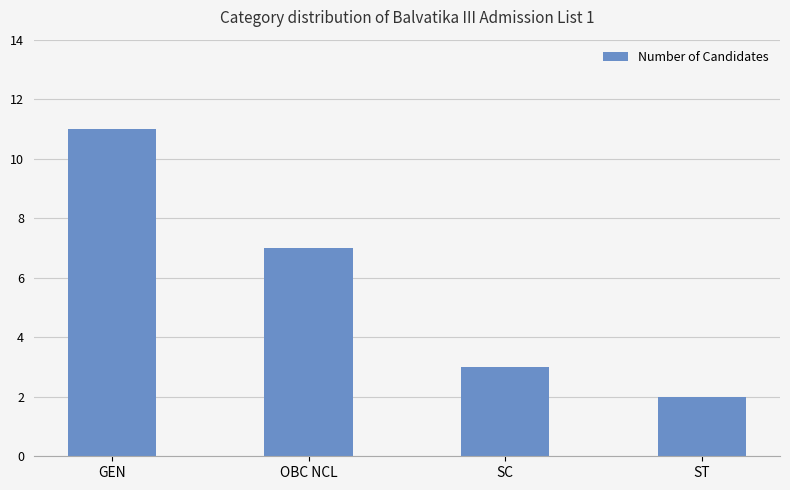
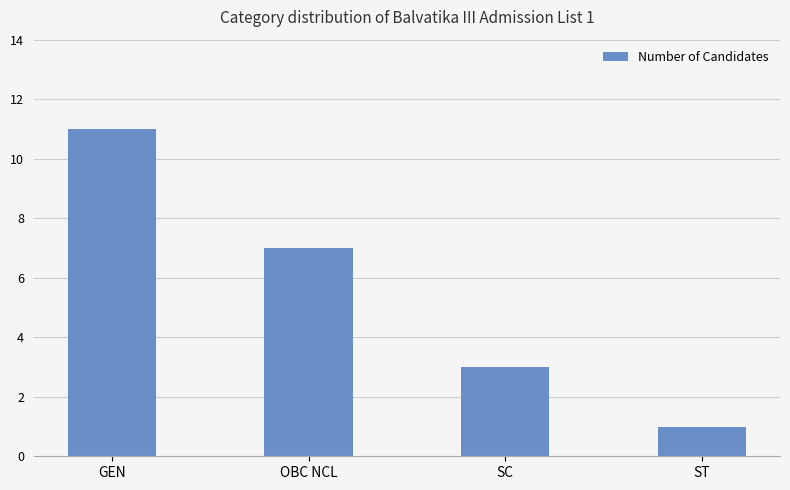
  {
    "GEN": 11,
    "OBC NCL": 7,
    "SC": 3,
-   "ST": 2
+   "ST": 1
  }
